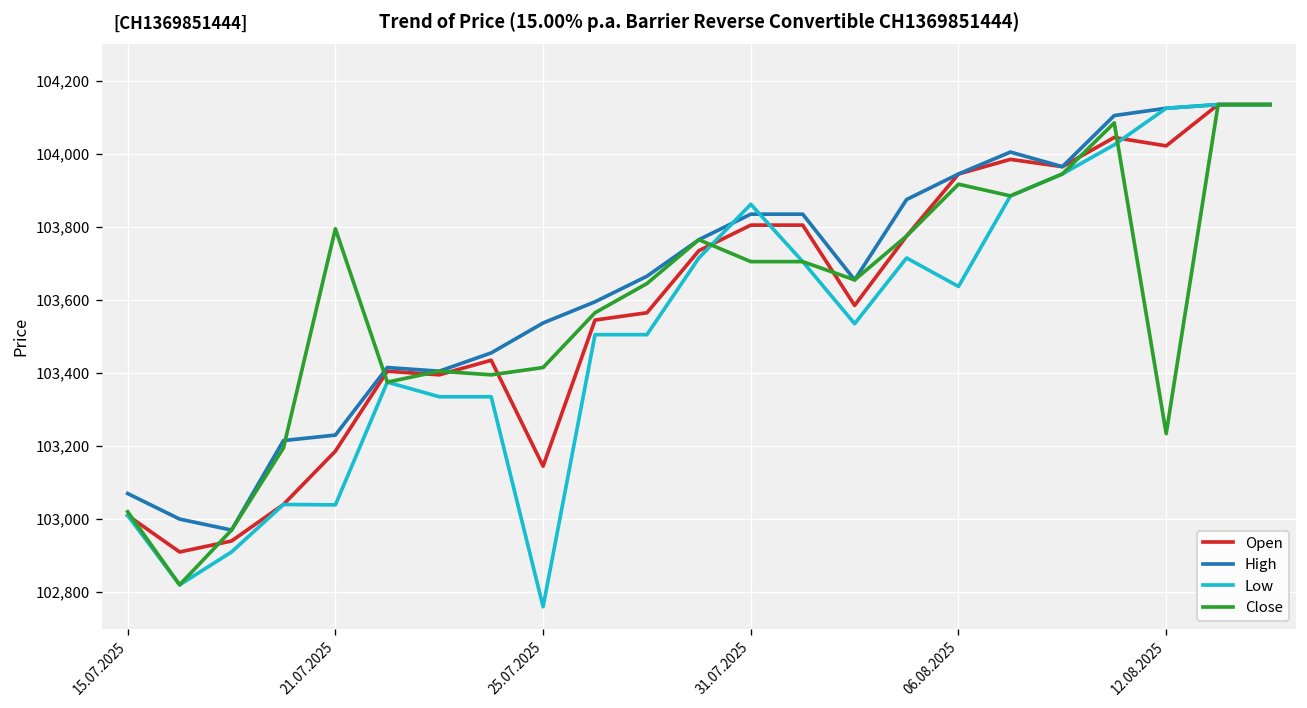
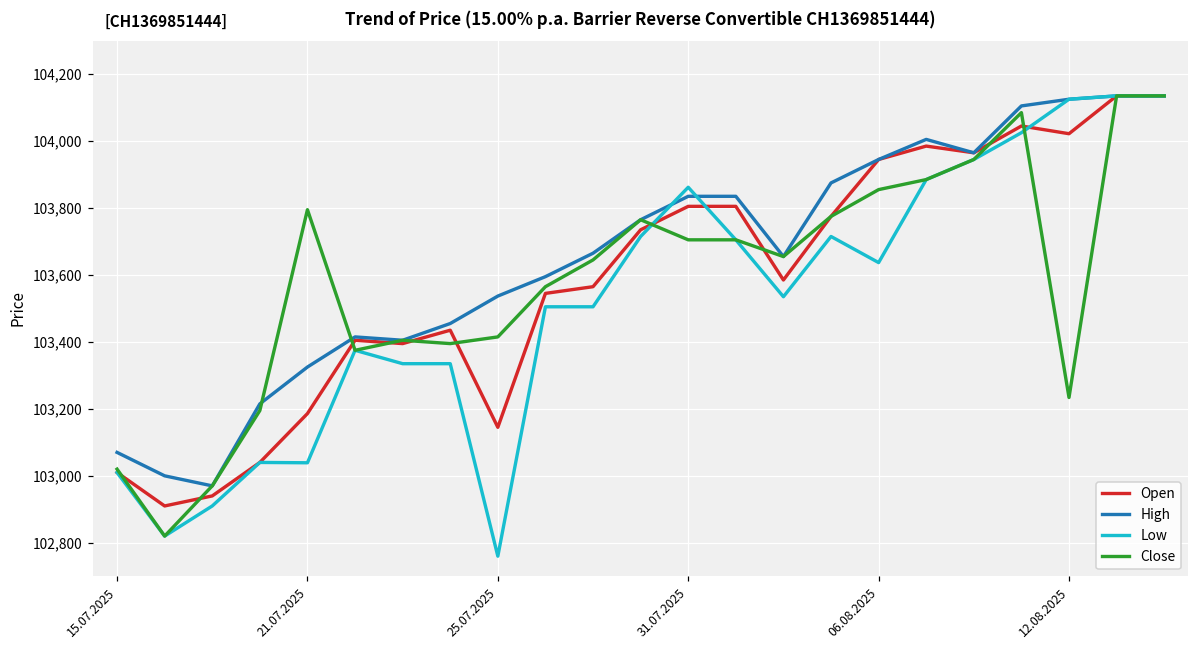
  {
    "Open": {
      "21.07.2025": "103,190",
      "25.07.2025": "103,150",
      "31.07.2025": "103,810",
      "12.08.2025": "104,020"
    },
    "High": {
      "15.07.2025": "103,070",
-     "21.07.2025": "103,230",
+     "21.07.2025": "103,330",
      "25.07.2025": "103,540",
      "31.07.2025": "103,840"
    },
    "Low": {
      "21.07.2025": "103,040",
      "25.07.2025": "102,760",
      "31.07.2025": "103,860",
      "06.08.2025": "103,640"
    },
    "Close": {
      "15.07.2025": "103,020",
      "21.07.2025": "103,800",
      "25.07.2025": "103,420",
      "31.07.2025": "103,710",
-     "06.08.2025": "103,920",
+     "06.08.2025": "103,860",
      "12.08.2025": "103,230"
    }
  }
